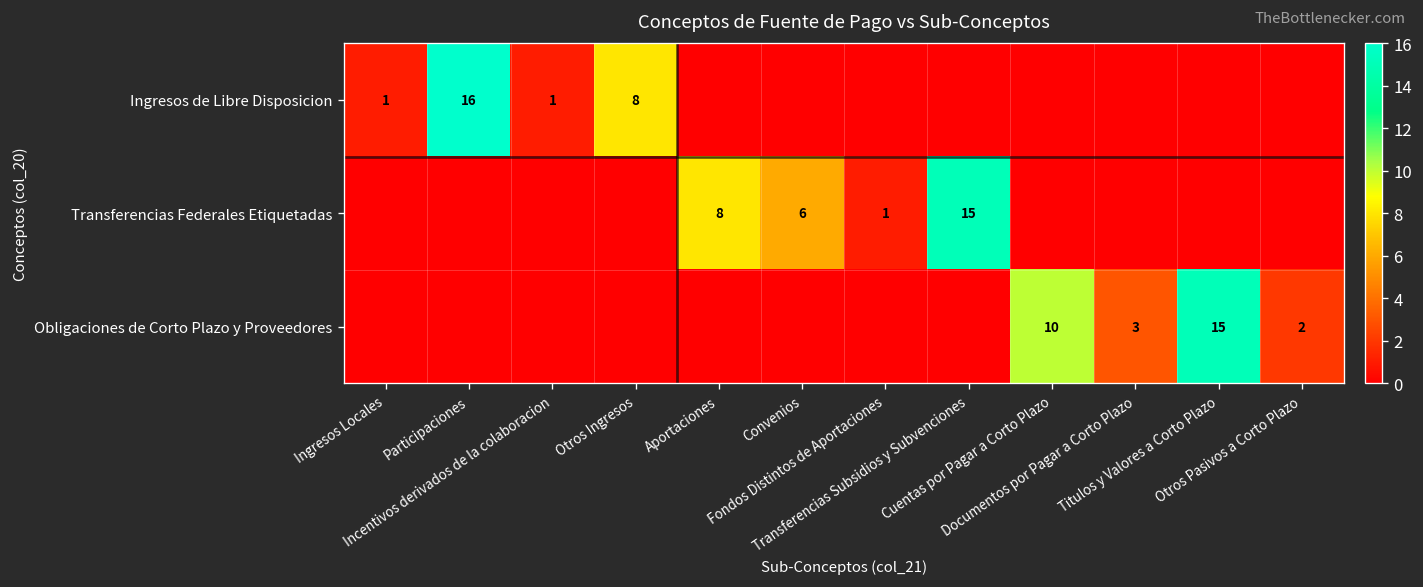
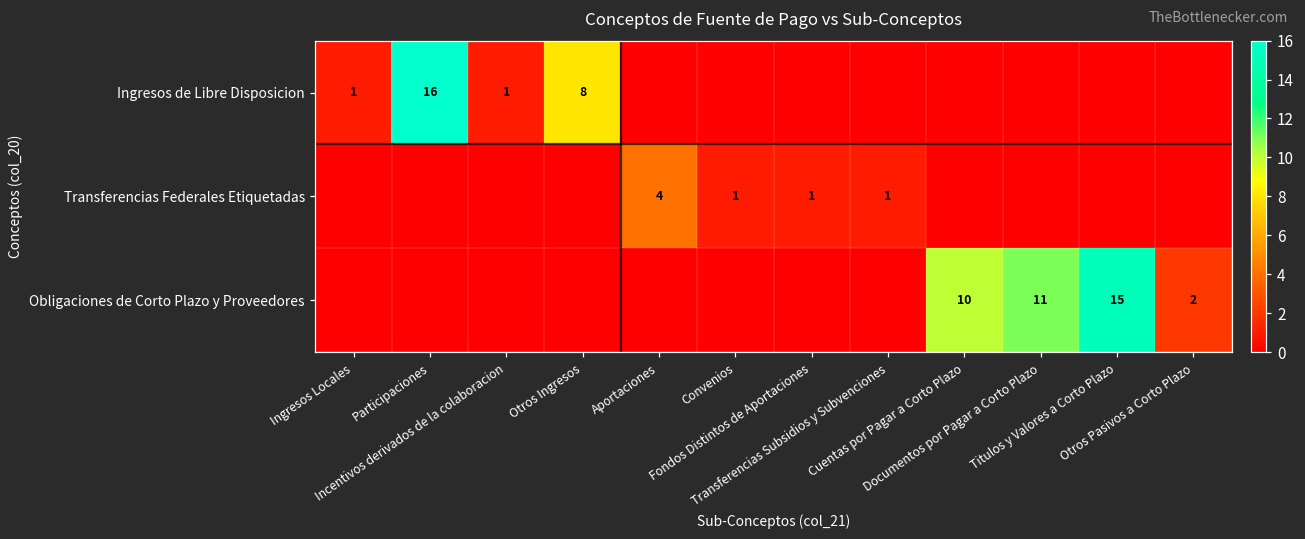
  {
    "Ingresos de Libre Disposicion": {
      "Ingresos Locales": 1,
      "Participaciones": 16,
      "Incentivos derivados de la colaboracion": 1,
      "Otros Ingresos": 8
    },
    "Transferencias Federales Etiquetadas": {
-     "Aportaciones": 8,
-     "Convenios": 6,
+     "Aportaciones": 4,
+     "Convenios": 1,
      "Fondos Distintos de Aportaciones": 1,
-     "Transferencias Subsidios y Subvenciones": 15
+     "Transferencias Subsidios y Subvenciones": 1
    },
    "Obligaciones de Corto Plazo y Proveedores": {
      "Cuentas por Pagar a Corto Plazo": 10,
-     "Documentos por Pagar a Corto Plazo": 3,
+     "Documentos por Pagar a Corto Plazo": 11,
      "Titulos y Valores a Corto Plazo": 15,
      "Otros Pasivos a Corto Plazo": 2
    }
  }
